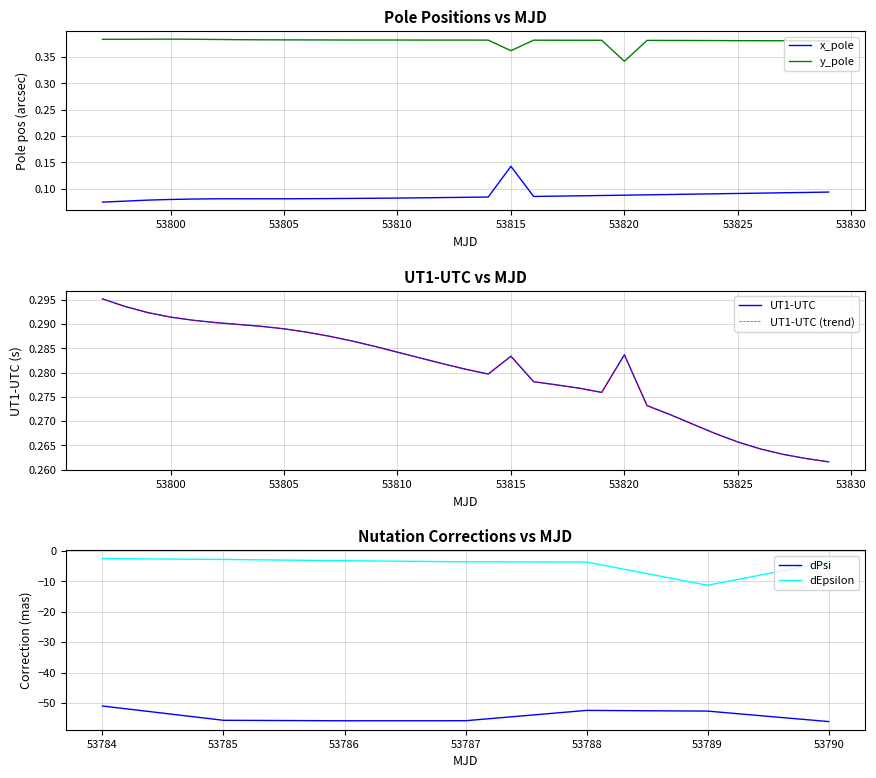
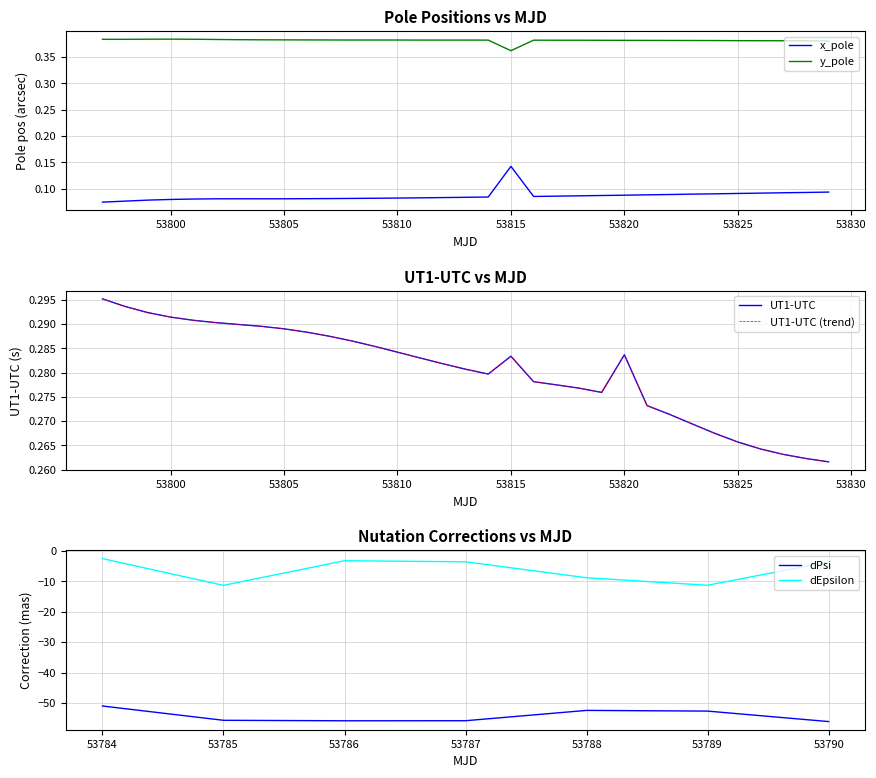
  {
    "Pole Positions vs MJD": {
      "x_pole": {
        "53800": 0.08,
        "53805": 0.08,
        "53810": 0.08,
        "53815": 0.14,
        "53820": 0.09,
        "53825": 0.09
      },
      "y_pole": {
        "53800": 0.38,
        "53805": 0.38,
        "53810": 0.38,
        "53815": 0.36,
-       "53820": 0.34,
+       "53820": 0.38,
        "53825": 0.38
      }
    },
    "UT1-UTC vs MJD": {
      "53800": 0.291,
      "53805": 0.289,
      "53810": 0.284,
      "53815": 0.283,
      "53820": 0.284,
      "53825": 0.266
    },
    "Nutation Corrections vs MJD": {
      "dPsi": {
        "53784": -51,
        "53785": -56,
        "53786": -56,
        "53787": -56,
        "53788": -52,
        "53789": -53,
        "53790": -56
      },
      "dEpsilon": {
        "53784": -3,
-       "53785": -3,
+       "53785": -11,
        "53786": -3,
        "53787": -4,
-       "53788": -4,
+       "53788": -9,
        "53789": -11
      }
    }
  }
